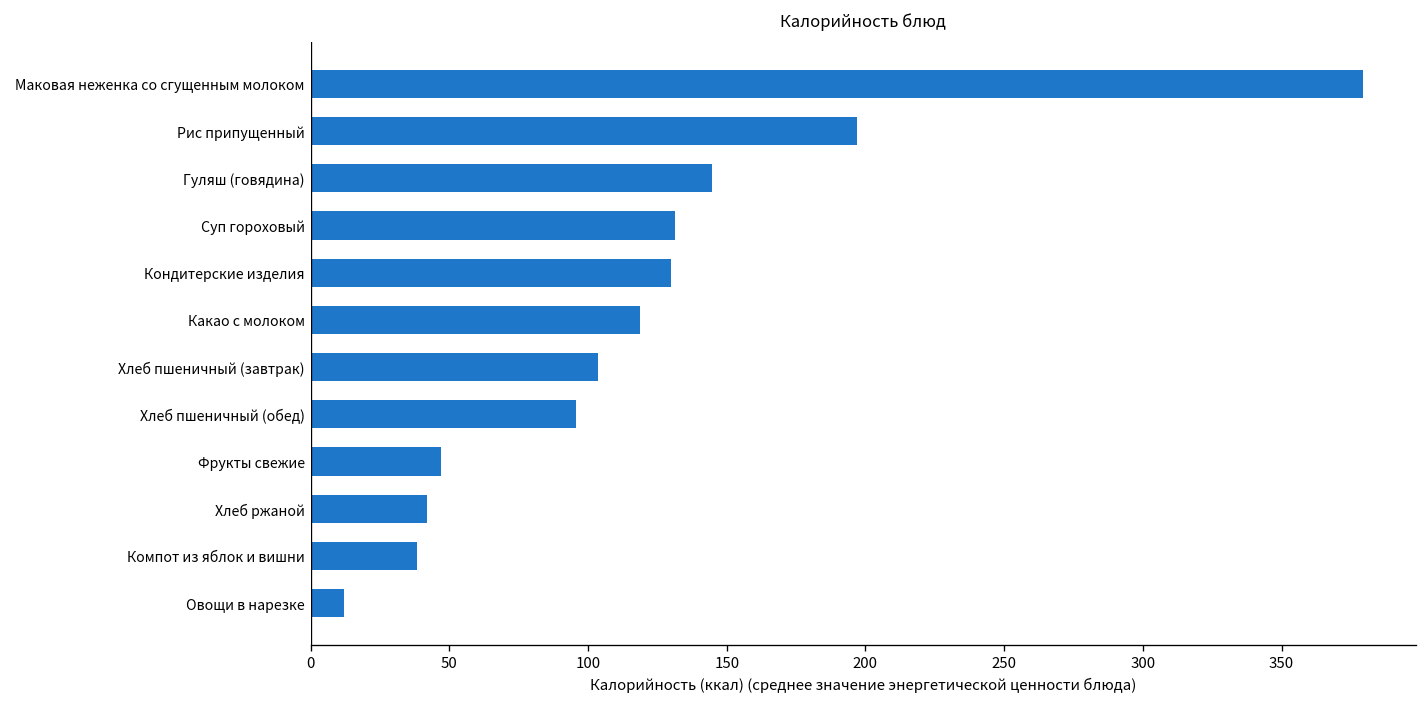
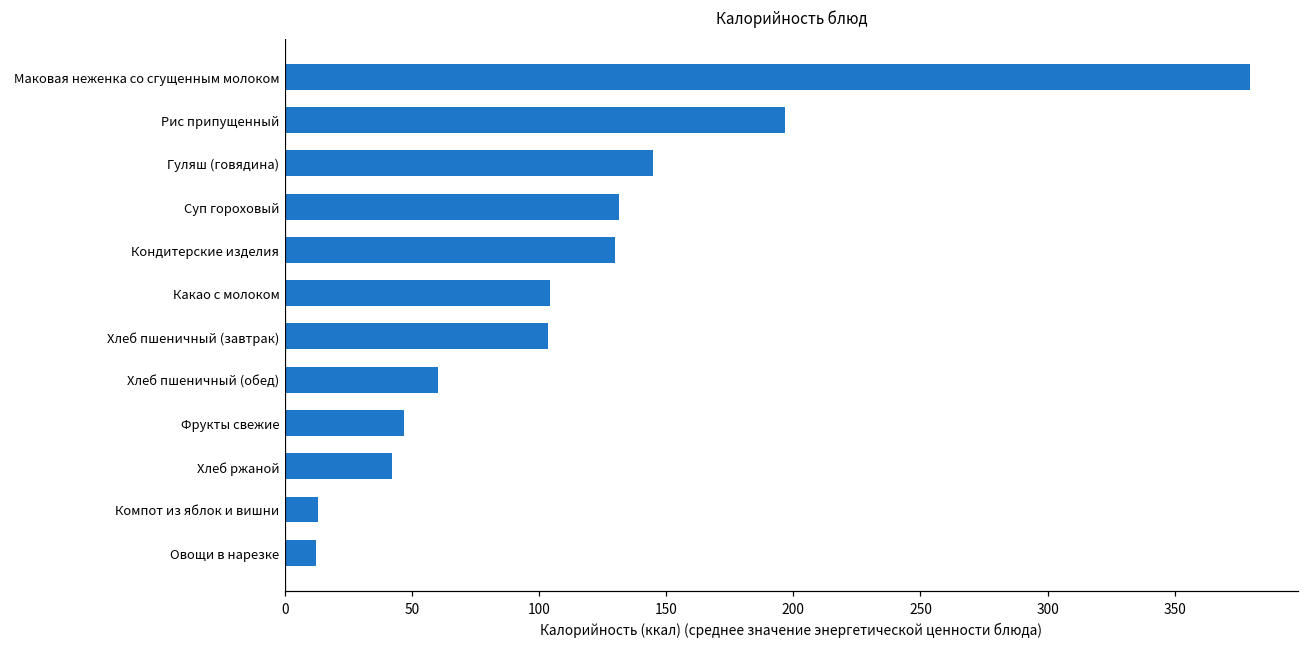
  {
    "Маковая неженка со сгущенным молоком": 380,
    "Рис припущенный": 197,
    "Гуляш (говядина)": 145,
    "Суп гороховый": 131,
    "Кондитерские изделия": 130,
-   "Какао с молоком": 119,
+   "Какао с молоком": 104,
    "Хлеб пшеничный (завтрак)": 104,
-   "Хлеб пшеничный (обед)": 96,
+   "Хлеб пшеничный (обед)": 60,
    "Фрукты свежие": 47,
    "Хлеб ржаной": 42,
-   "Компот из яблок и вишни": 38,
+   "Компот из яблок и вишни": 13,
    "Овощи в нарезке": 12
  }
